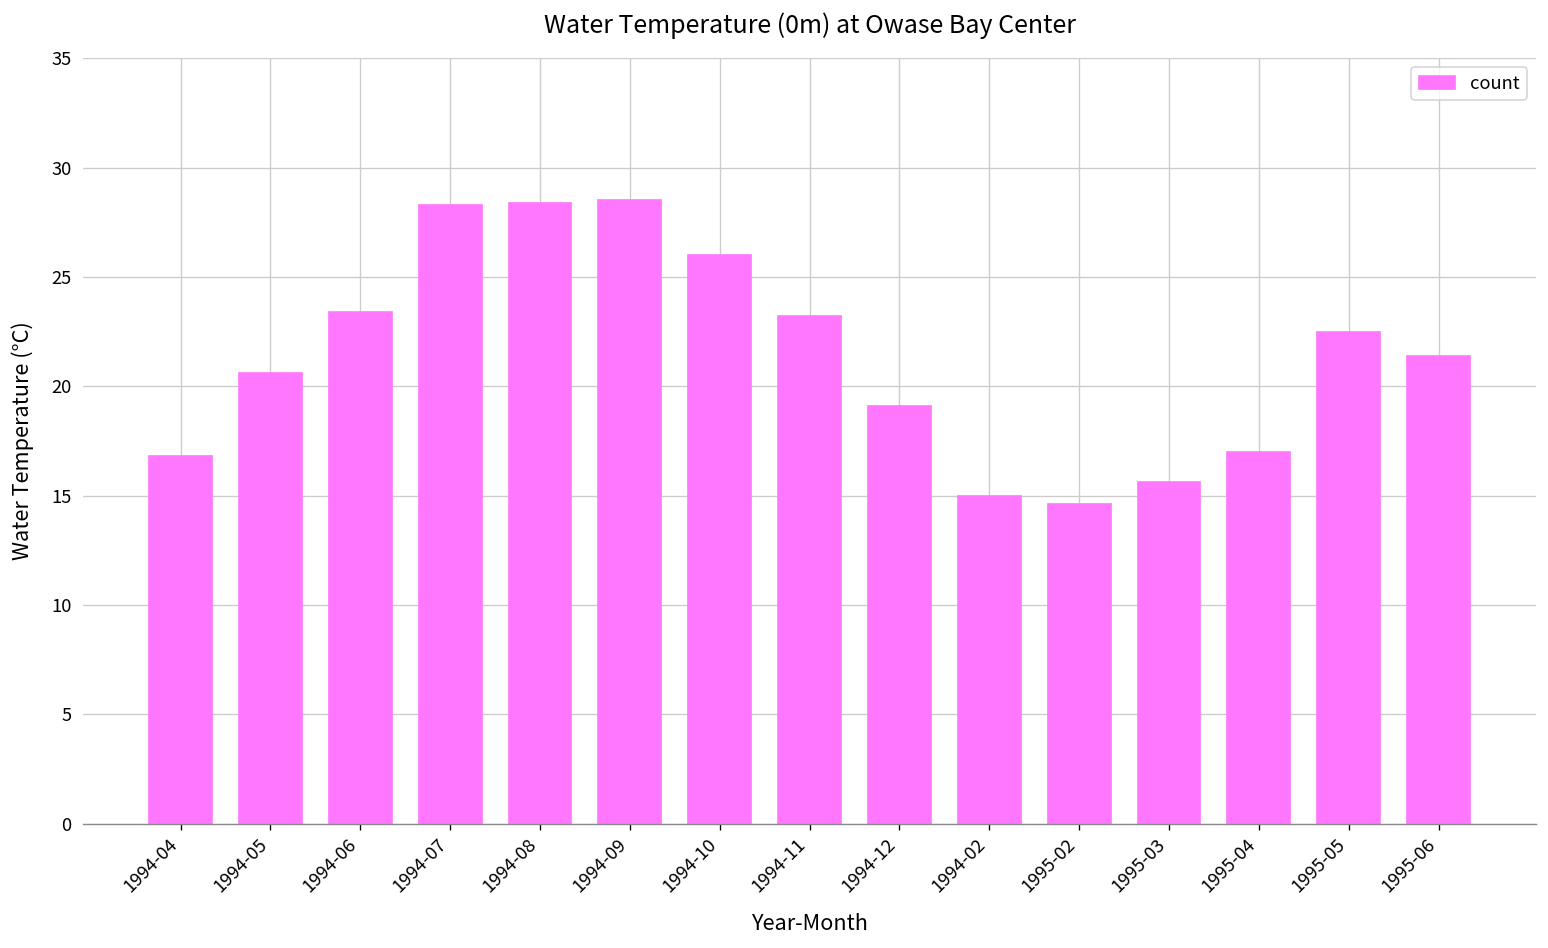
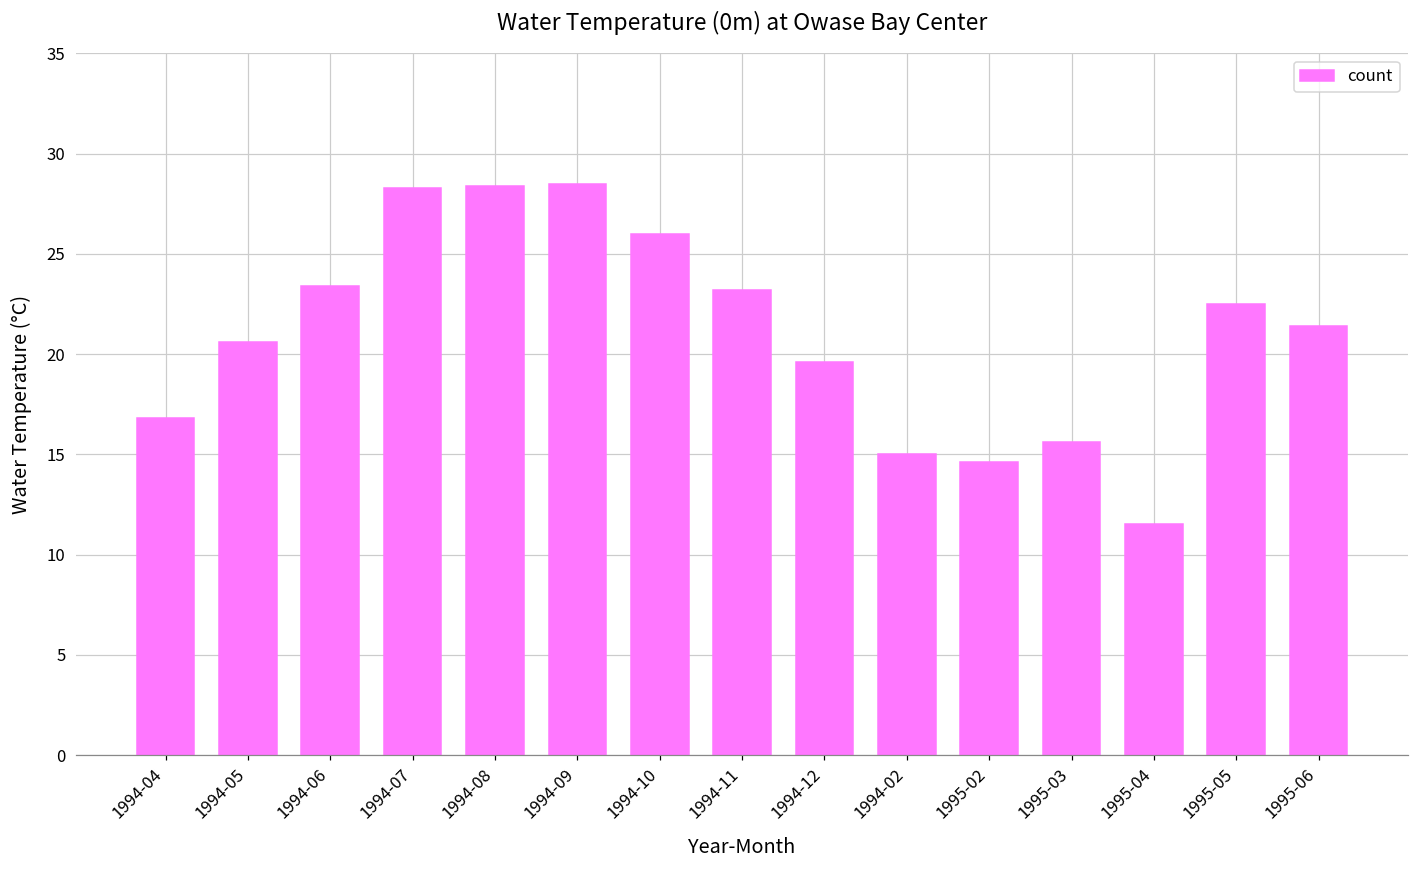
  {
    "1994-04": 16.8,
    "1994-05": 20.6,
    "1994-06": 23.4,
    "1994-07": 28.3,
    "1994-08": 28.4,
    "1994-09": 28.5,
    "1994-10": 26.0,
    "1994-11": 23.2,
-   "1994-12": 19.1,
+   "1994-12": 19.6,
    "1994-02": 15.0,
    "1995-02": 14.6,
    "1995-03": 15.6,
-   "1995-04": 17.0,
+   "1995-04": 11.5,
    "1995-05": 22.5,
    "1995-06": 21.4
  }
